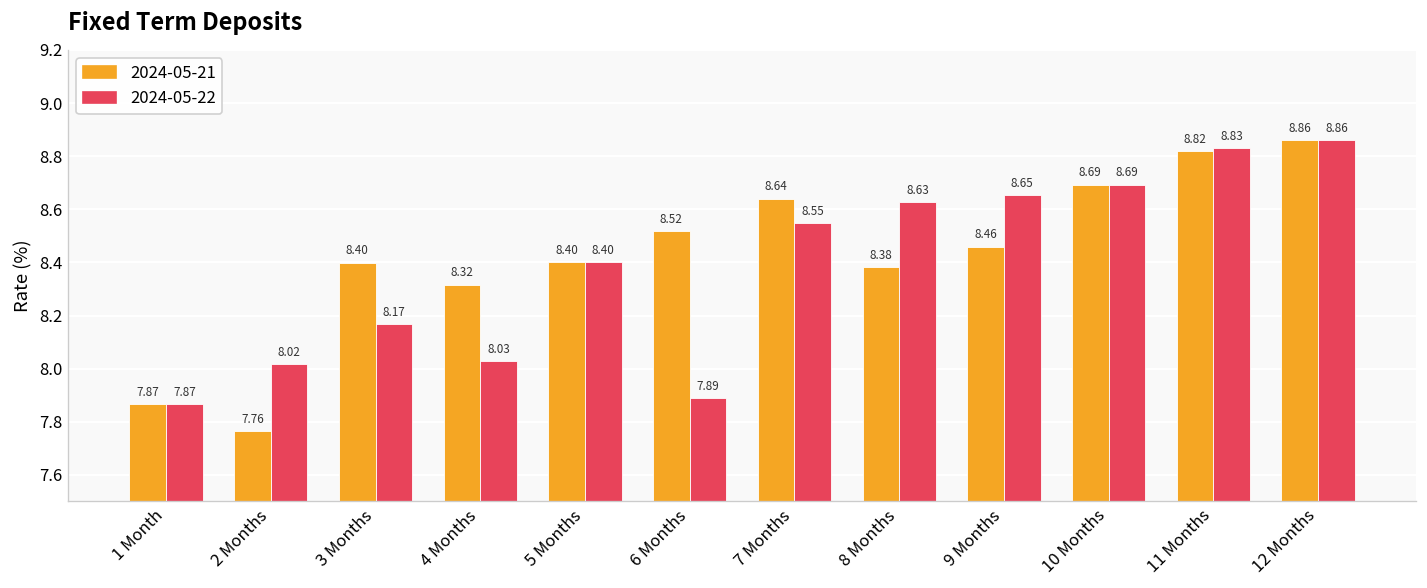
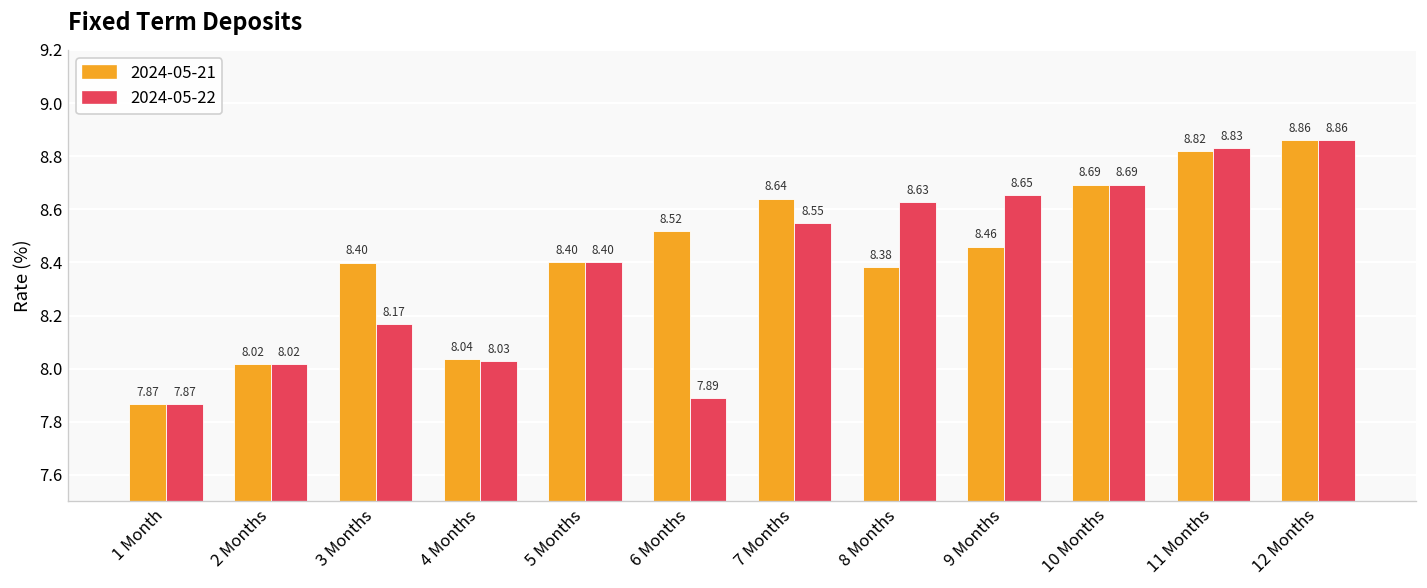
  {
    "2024-05-21": {
      "1 Month": 7.87,
-     "2 Months": 7.76,
+     "2 Months": 8.02,
      "3 Months": 8.40,
-     "4 Months": 8.32,
+     "4 Months": 8.04,
      "5 Months": 8.40,
      "6 Months": 8.52,
      "7 Months": 8.64,
      "8 Months": 8.38,
      "9 Months": 8.46,
      "10 Months": 8.69,
      "11 Months": 8.82,
      "12 Months": 8.86
    },
    "2024-05-22": {
      "1 Month": 7.87,
      "2 Months": 8.02,
      "3 Months": 8.17,
      "4 Months": 8.03,
      "5 Months": 8.40,
      "6 Months": 7.89,
      "7 Months": 8.55,
      "8 Months": 8.63,
      "9 Months": 8.65,
      "10 Months": 8.69,
      "11 Months": 8.83,
      "12 Months": 8.86
    }
  }
